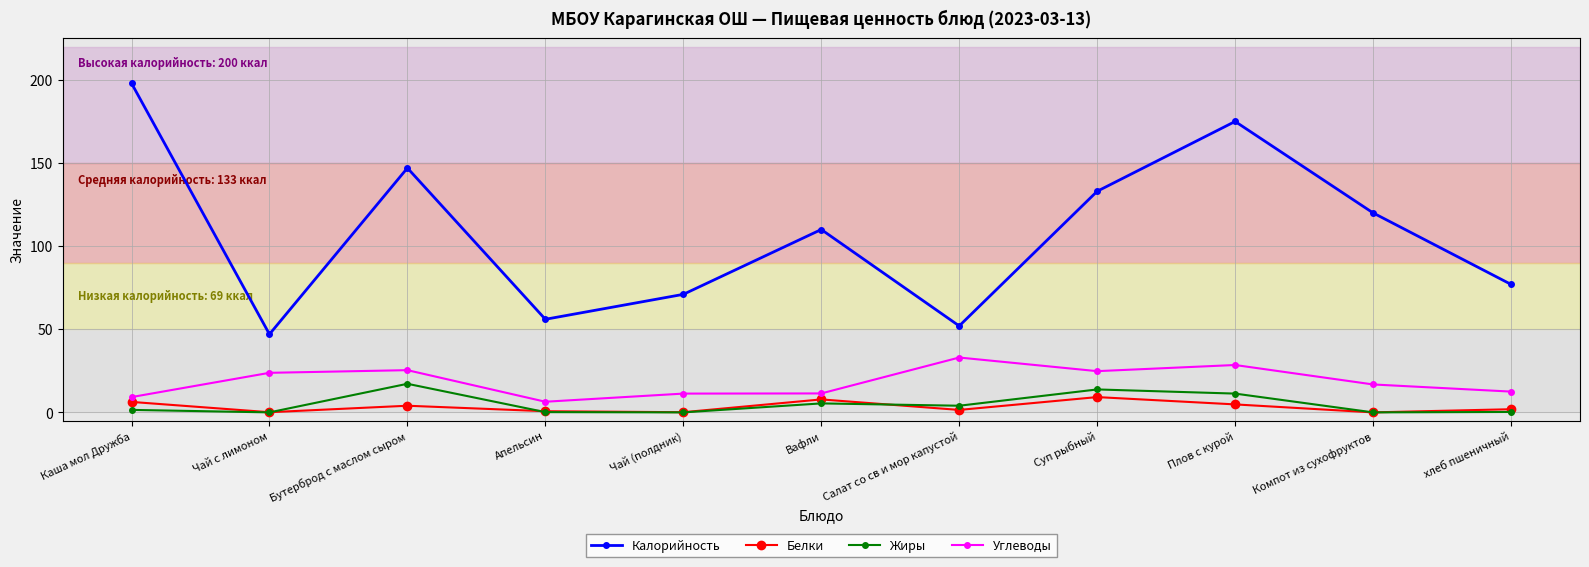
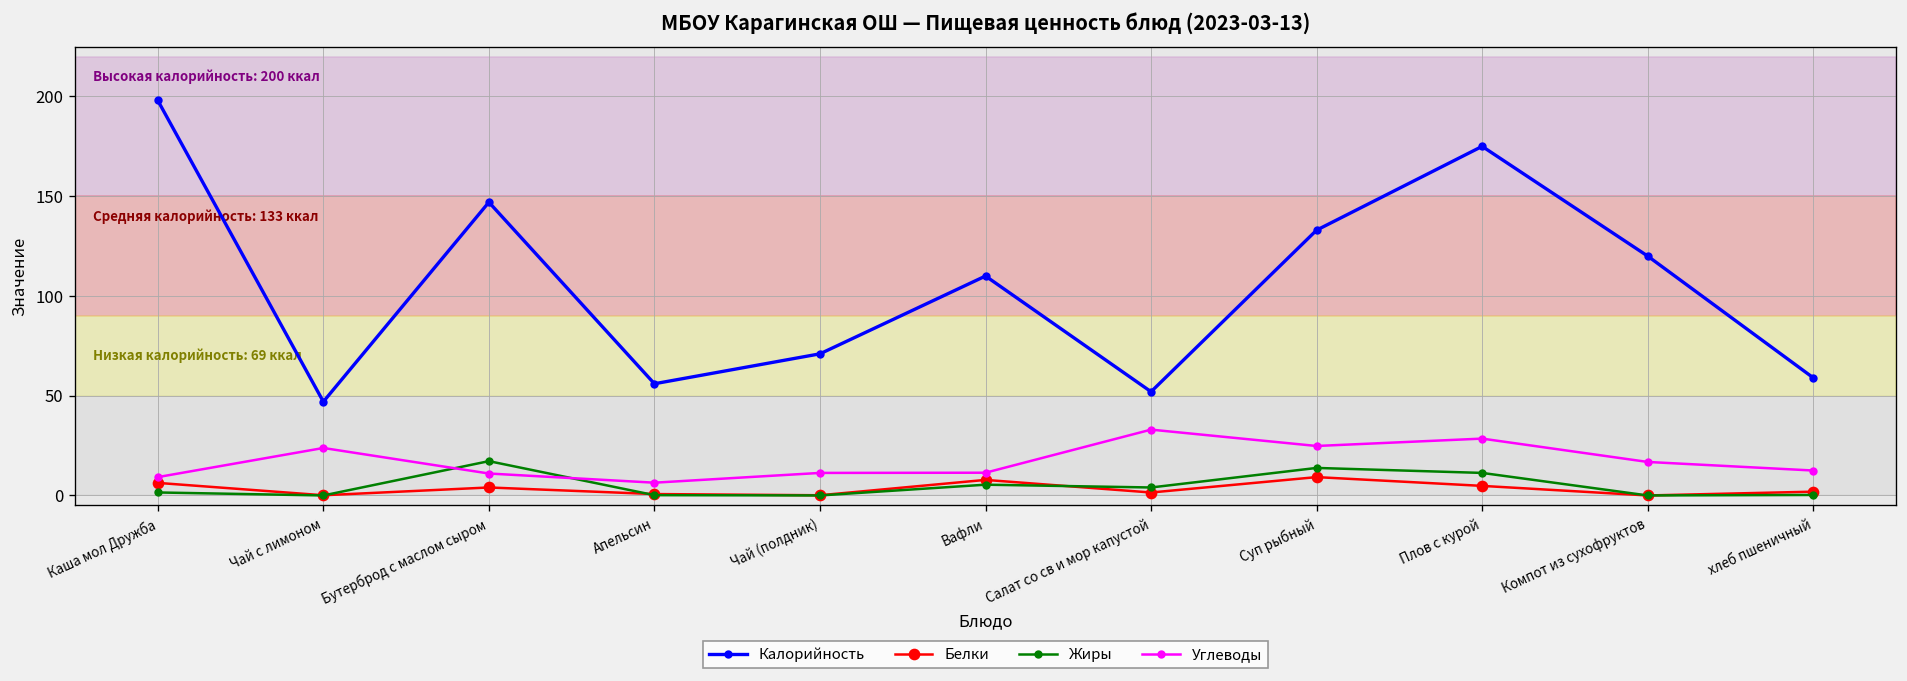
  {
    "Калорийность": {
      "Чай с лимоном": 47,
      "Бутерброд с маслом сыром": 147,
      "Апельсин": 56,
      "Чай (полдник)": 71,
      "Вафли": 110,
      "Салат со св и мор капустой": 52,
      "Суп рыбный": 133,
      "Плов с курой": 175,
      "Компот из сухофруктов": 120,
-     "хлеб пшеничный": 77
+     "хлеб пшеничный": 59
    },
    "Белки": {
      "Каша мол Дружба": 6,
      "Бутерброд с маслом сыром": 4,
      "Вафли": 8,
      "Салат со св и мор капустой": 1,
      "Суп рыбный": 9,
      "Плов с курой": 5,
      "хлеб пшеничный": 2
    },
    "Жиры": {
      "Каша мол Дружба": 2,
      "Бутерброд с маслом сыром": 17,
      "Вафли": 5,
      "Салат со св и мор капустой": 4,
      "Суп рыбный": 14,
      "Плов с курой": 11,
      "хлеб пшеничный": 0
    },
    "Углеводы": {
      "Каша мол Дружба": 9,
      "Чай с лимоном": 24,
-     "Бутерброд с маслом сыром": 25,
+     "Бутерброд с маслом сыром": 11,
      "Апельсин": 6,
      "Чай (полдник)": 11,
      "Вафли": 11,
      "Салат со св и мор капустой": 33,
      "Суп рыбный": 25,
      "Плов с курой": 29,
      "Компот из сухофруктов": 17,
      "хлеб пшеничный": 13
    }
  }
